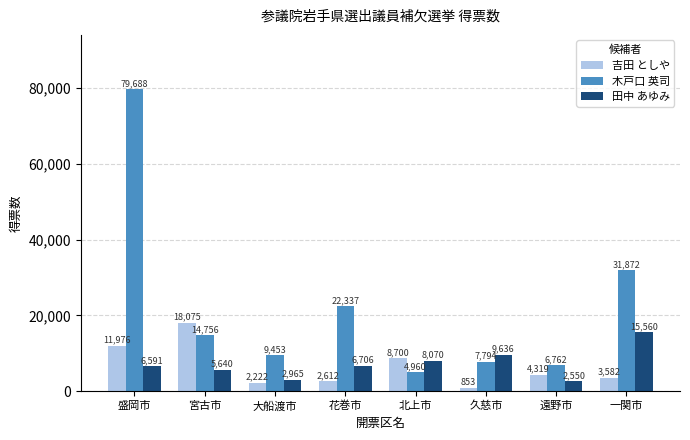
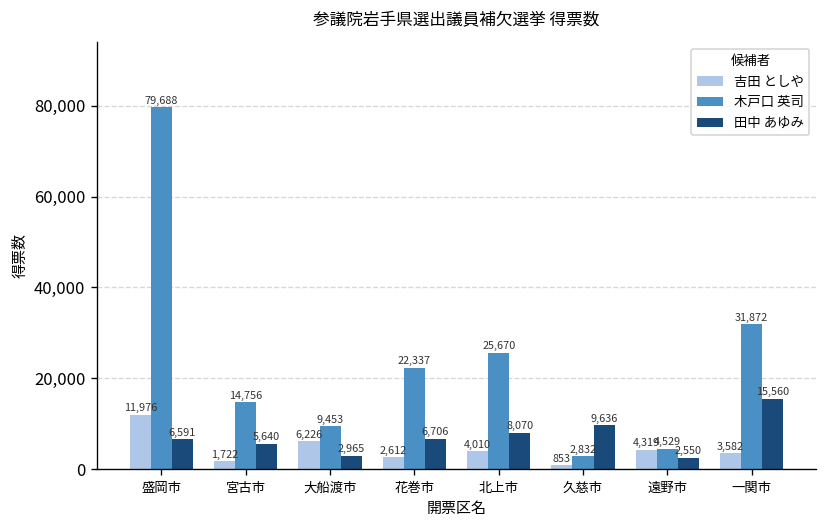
  {
    "吉田 としや": {
      "盛岡市": "11,976",
-     "宮古市": "18,075",
-     "大船渡市": "2,222",
+     "宮古市": "1,722",
+     "大船渡市": "6,226",
      "花巻市": "2,612",
-     "北上市": "8,700",
+     "北上市": "4,010",
      "久慈市": "853",
      "遠野市": "4,319",
      "一関市": "3,582"
    },
    "木戸口 英司": {
      "盛岡市": "79,688",
      "宮古市": "14,756",
      "大船渡市": "9,453",
      "花巻市": "22,337",
-     "北上市": "4,960",
-     "久慈市": "7,794",
-     "遠野市": "6,762",
+     "北上市": "25,670",
+     "久慈市": "2,832",
+     "遠野市": "4,529",
      "一関市": "31,872"
    },
    "田中 あゆみ": {
      "盛岡市": "6,591",
      "宮古市": "5,640",
      "大船渡市": "2,965",
      "花巻市": "6,706",
      "北上市": "8,070",
      "久慈市": "9,636",
      "遠野市": "2,550",
      "一関市": "15,560"
    }
  }
